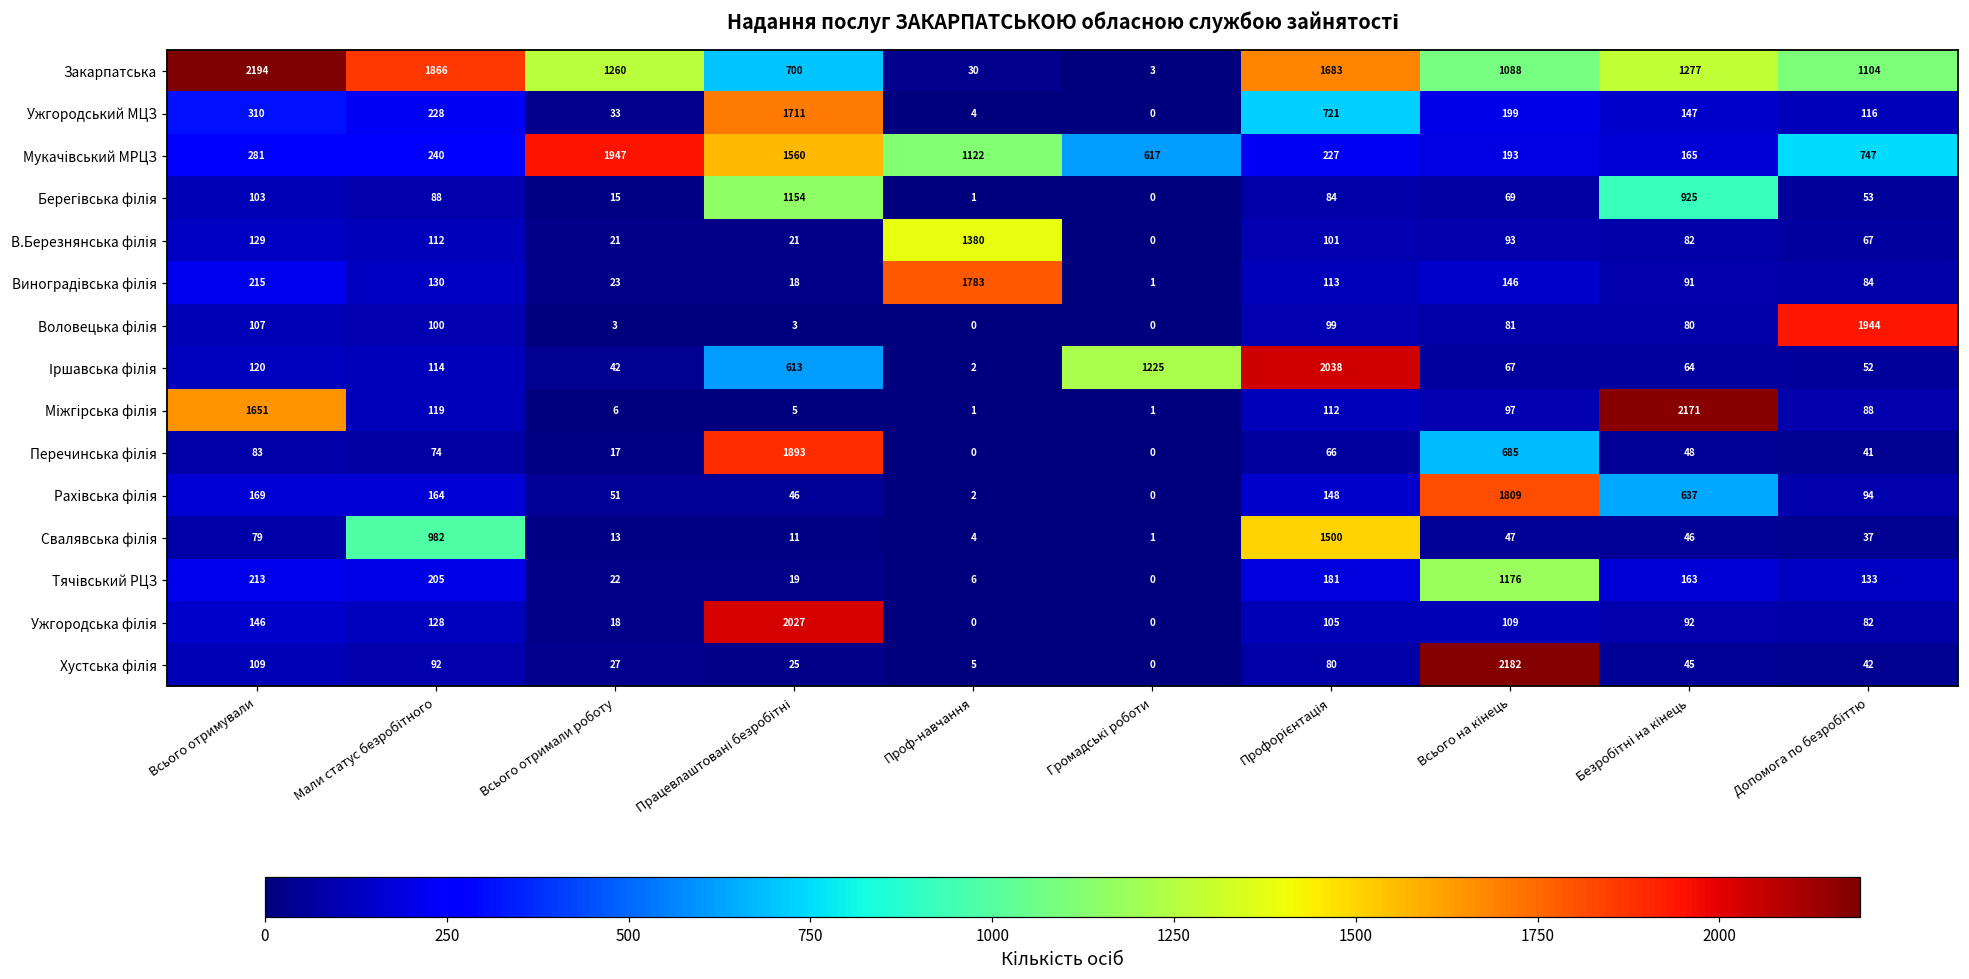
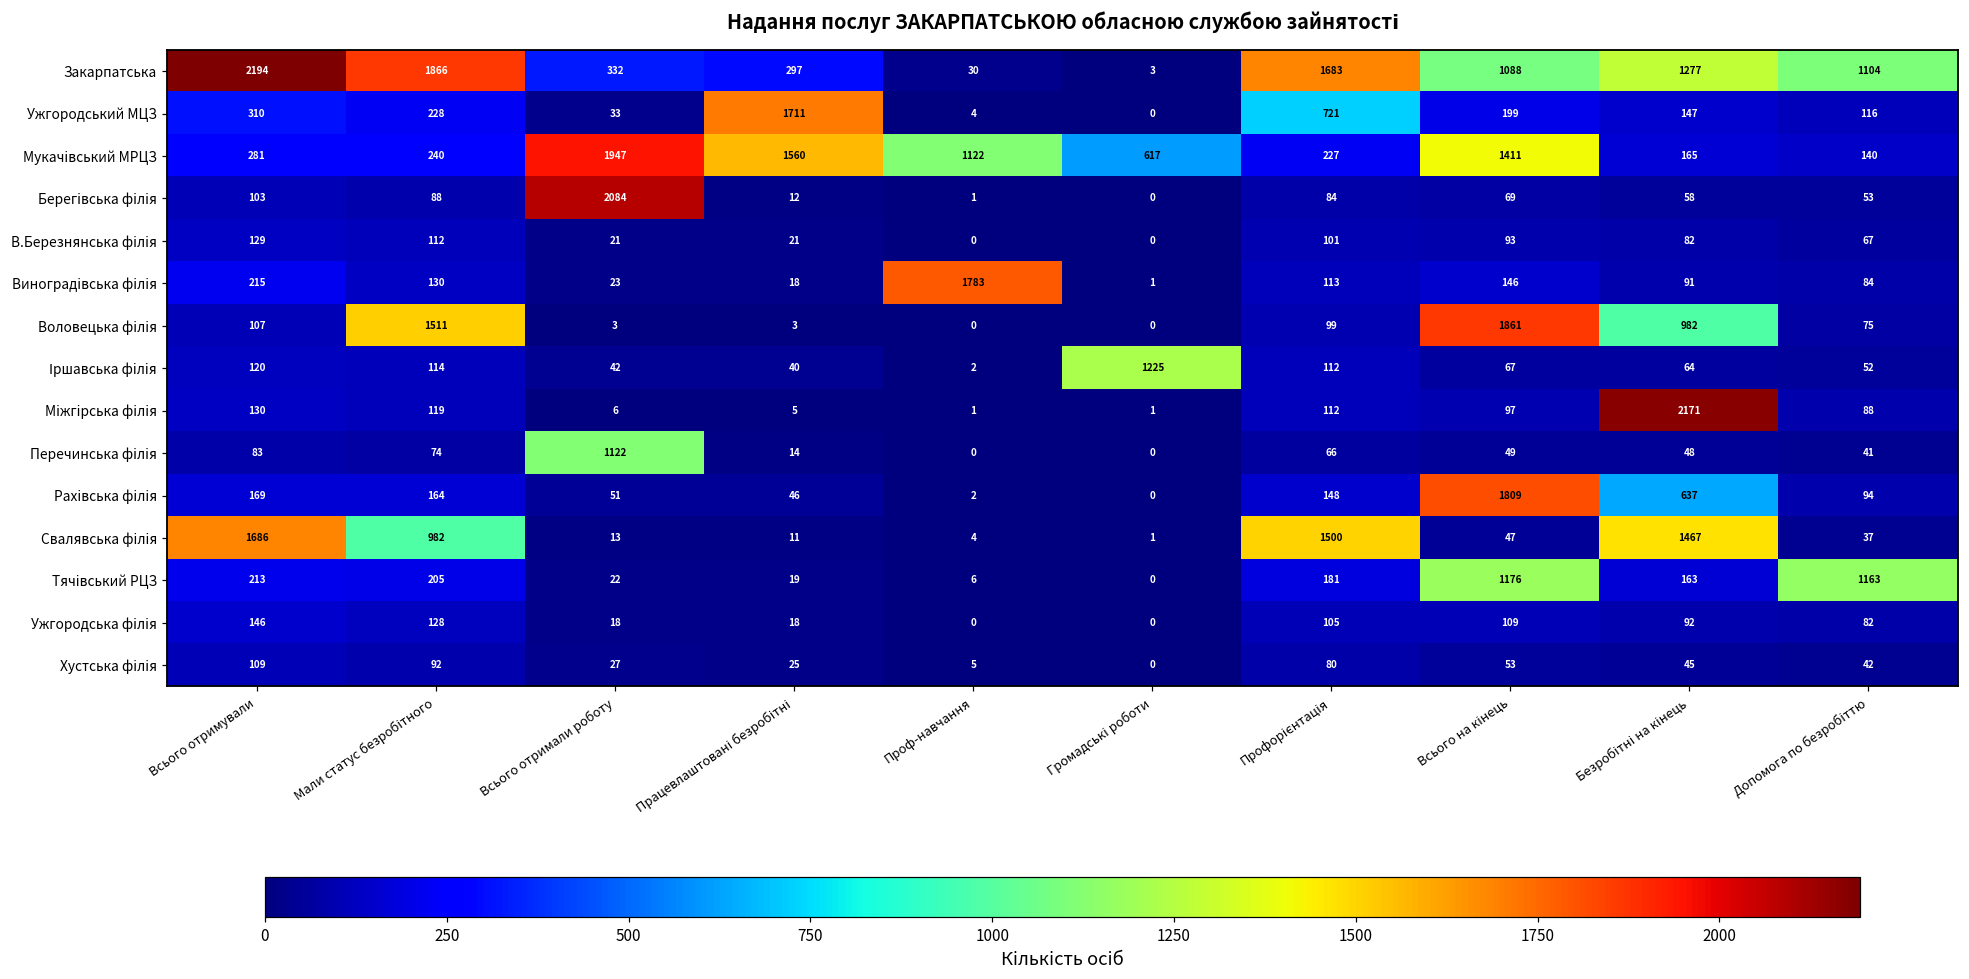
  {
    "Закарпатська": {
      "Всього отримували": 2194,
      "Мали статус безробітного": 1866,
-     "Всього отримали роботу": 1260,
-     "Працевлаштовані безробітні": 700,
+     "Всього отримали роботу": 332,
+     "Працевлаштовані безробітні": 297,
      "Проф-навчання": 30,
      "Громадські роботи": 3,
      "Профорієнтація": 1683,
      "Всього на кінець": 1088,
      "Безробітні на кінець": 1277,
      "Допомога по безробіттю": 1104
    },
    "Ужгородський МЦЗ": {
      "Всього отримували": 310,
      "Мали статус безробітного": 228,
      "Всього отримали роботу": 33,
      "Працевлаштовані безробітні": 1711,
      "Проф-навчання": 4,
      "Громадські роботи": 0,
      "Профорієнтація": 721,
      "Всього на кінець": 199,
      "Безробітні на кінець": 147,
      "Допомога по безробіттю": 116
    },
    "Мукачівський МРЦЗ": {
      "Всього отримували": 281,
      "Мали статус безробітного": 240,
      "Всього отримали роботу": 1947,
      "Працевлаштовані безробітні": 1560,
      "Проф-навчання": 1122,
      "Громадські роботи": 617,
      "Профорієнтація": 227,
-     "Всього на кінець": 193,
+     "Всього на кінець": 1411,
      "Безробітні на кінець": 165,
-     "Допомога по безробіттю": 747
+     "Допомога по безробіттю": 140
    },
    "Берегівська філія": {
      "Всього отримували": 103,
      "Мали статус безробітного": 88,
-     "Всього отримали роботу": 15,
-     "Працевлаштовані безробітні": 1154,
+     "Всього отримали роботу": 2084,
+     "Працевлаштовані безробітні": 12,
      "Проф-навчання": 1,
      "Громадські роботи": 0,
      "Профорієнтація": 84,
      "Всього на кінець": 69,
-     "Безробітні на кінець": 925,
+     "Безробітні на кінець": 58,
      "Допомога по безробіттю": 53
    },
    "В.Березнянська філія": {
      "Всього отримували": 129,
      "Мали статус безробітного": 112,
      "Всього отримали роботу": 21,
      "Працевлаштовані безробітні": 21,
-     "Проф-навчання": 1380,
+     "Проф-навчання": 0,
      "Громадські роботи": 0,
      "Профорієнтація": 101,
      "Всього на кінець": 93,
      "Безробітні на кінець": 82,
      "Допомога по безробіттю": 67
    },
    "Виноградівська філія": {
      "Всього отримували": 215,
      "Мали статус безробітного": 130,
      "Всього отримали роботу": 23,
      "Працевлаштовані безробітні": 18,
      "Проф-навчання": 1783,
      "Громадські роботи": 1,
      "Профорієнтація": 113,
      "Всього на кінець": 146,
      "Безробітні на кінець": 91,
      "Допомога по безробіттю": 84
    },
    "Воловецька філія": {
      "Всього отримували": 107,
-     "Мали статус безробітного": 100,
+     "Мали статус безробітного": 1511,
      "Всього отримали роботу": 3,
      "Працевлаштовані безробітні": 3,
      "Проф-навчання": 0,
      "Громадські роботи": 0,
      "Профорієнтація": 99,
-     "Всього на кінець": 81,
-     "Безробітні на кінець": 80,
-     "Допомога по безробіттю": 1944
+     "Всього на кінець": 1861,
+     "Безробітні на кінець": 982,
+     "Допомога по безробіттю": 75
    },
    "Іршавська філія": {
      "Всього отримували": 120,
      "Мали статус безробітного": 114,
      "Всього отримали роботу": 42,
-     "Працевлаштовані безробітні": 613,
+     "Працевлаштовані безробітні": 40,
      "Проф-навчання": 2,
      "Громадські роботи": 1225,
-     "Профорієнтація": 2038,
+     "Профорієнтація": 112,
      "Всього на кінець": 67,
      "Безробітні на кінець": 64,
      "Допомога по безробіттю": 52
    },
    "Міжгірська філія": {
-     "Всього отримували": 1651,
+     "Всього отримували": 130,
      "Мали статус безробітного": 119,
      "Всього отримали роботу": 6,
      "Працевлаштовані безробітні": 5,
      "Проф-навчання": 1,
      "Громадські роботи": 1,
      "Профорієнтація": 112,
      "Всього на кінець": 97,
      "Безробітні на кінець": 2171,
      "Допомога по безробіттю": 88
    },
    "Перечинська філія": {
      "Всього отримували": 83,
      "Мали статус безробітного": 74,
-     "Всього отримали роботу": 17,
-     "Працевлаштовані безробітні": 1893,
+     "Всього отримали роботу": 1122,
+     "Працевлаштовані безробітні": 14,
      "Проф-навчання": 0,
      "Громадські роботи": 0,
      "Профорієнтація": 66,
-     "Всього на кінець": 685,
+     "Всього на кінець": 49,
      "Безробітні на кінець": 48,
      "Допомога по безробіттю": 41
    },
    "Рахівська філія": {
      "Всього отримували": 169,
      "Мали статус безробітного": 164,
      "Всього отримали роботу": 51,
      "Працевлаштовані безробітні": 46,
      "Проф-навчання": 2,
      "Громадські роботи": 0,
      "Профорієнтація": 148,
      "Всього на кінець": 1809,
      "Безробітні на кінець": 637,
      "Допомога по безробіттю": 94
    },
    "Свалявська філія": {
-     "Всього отримували": 79,
+     "Всього отримували": 1686,
      "Мали статус безробітного": 982,
      "Всього отримали роботу": 13,
      "Працевлаштовані безробітні": 11,
      "Проф-навчання": 4,
      "Громадські роботи": 1,
      "Профорієнтація": 1500,
      "Всього на кінець": 47,
-     "Безробітні на кінець": 46,
+     "Безробітні на кінець": 1467,
      "Допомога по безробіттю": 37
    },
    "Тячівський РЦЗ": {
      "Всього отримували": 213,
      "Мали статус безробітного": 205,
      "Всього отримали роботу": 22,
      "Працевлаштовані безробітні": 19,
      "Проф-навчання": 6,
      "Громадські роботи": 0,
      "Профорієнтація": 181,
      "Всього на кінець": 1176,
      "Безробітні на кінець": 163,
-     "Допомога по безробіттю": 133
+     "Допомога по безробіттю": 1163
    },
    "Ужгородська філія": {
      "Всього отримували": 146,
      "Мали статус безробітного": 128,
      "Всього отримали роботу": 18,
-     "Працевлаштовані безробітні": 2027,
+     "Працевлаштовані безробітні": 18,
      "Проф-навчання": 0,
      "Громадські роботи": 0,
      "Профорієнтація": 105,
      "Всього на кінець": 109,
      "Безробітні на кінець": 92,
      "Допомога по безробіттю": 82
    },
    "Хустська філія": {
      "Всього отримували": 109,
      "Мали статус безробітного": 92,
      "Всього отримали роботу": 27,
      "Працевлаштовані безробітні": 25,
      "Проф-навчання": 5,
      "Громадські роботи": 0,
      "Профорієнтація": 80,
-     "Всього на кінець": 2182,
+     "Всього на кінець": 53,
      "Безробітні на кінець": 45,
      "Допомога по безробіттю": 42
    }
  }
